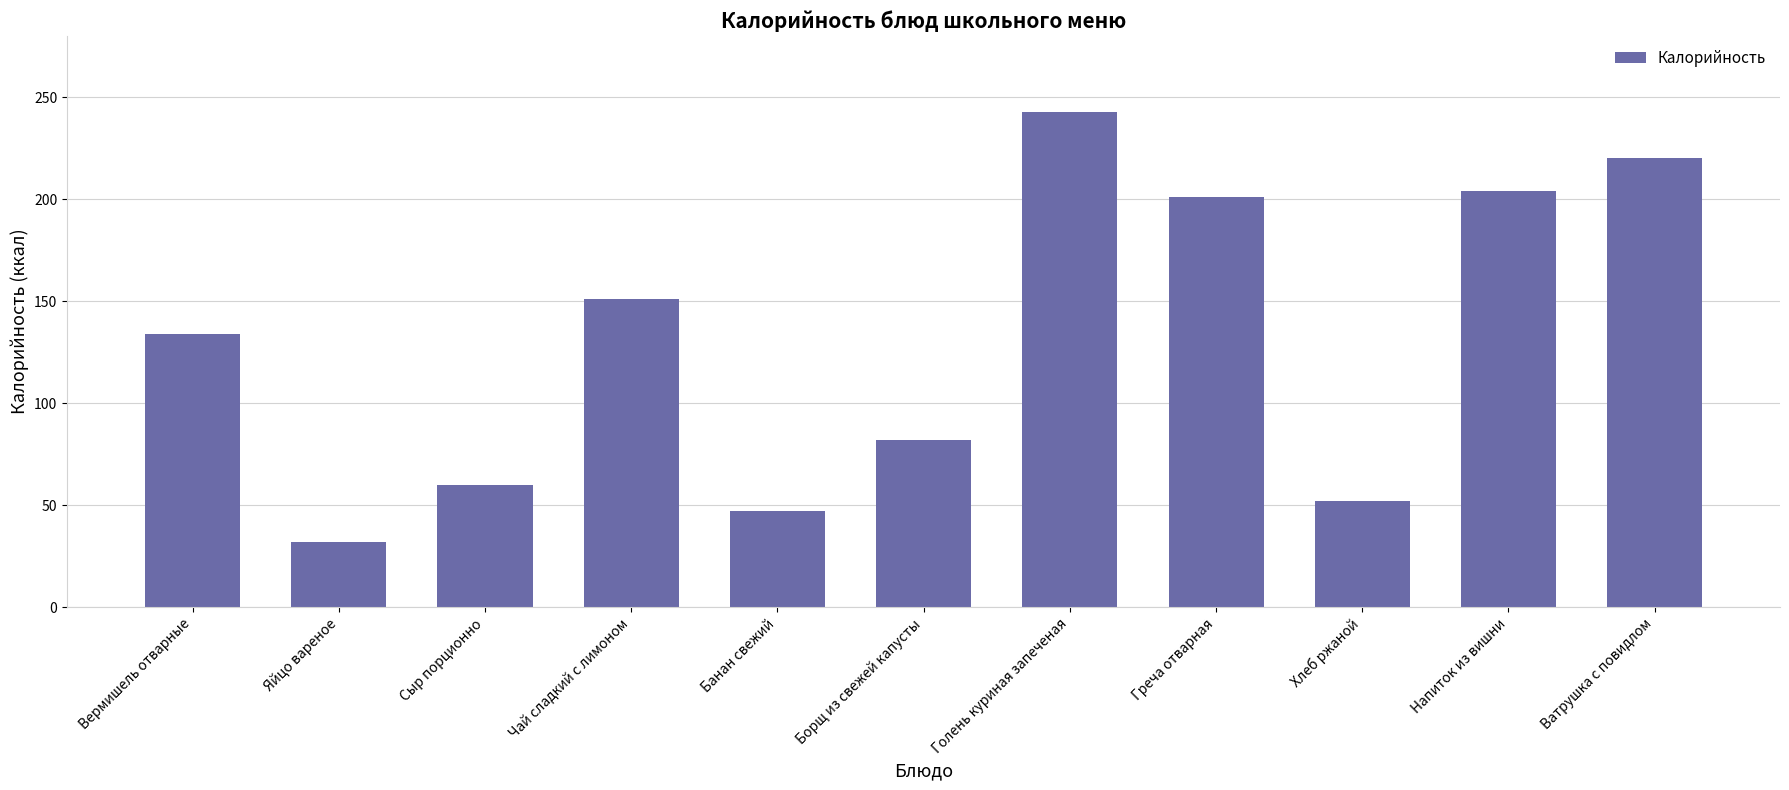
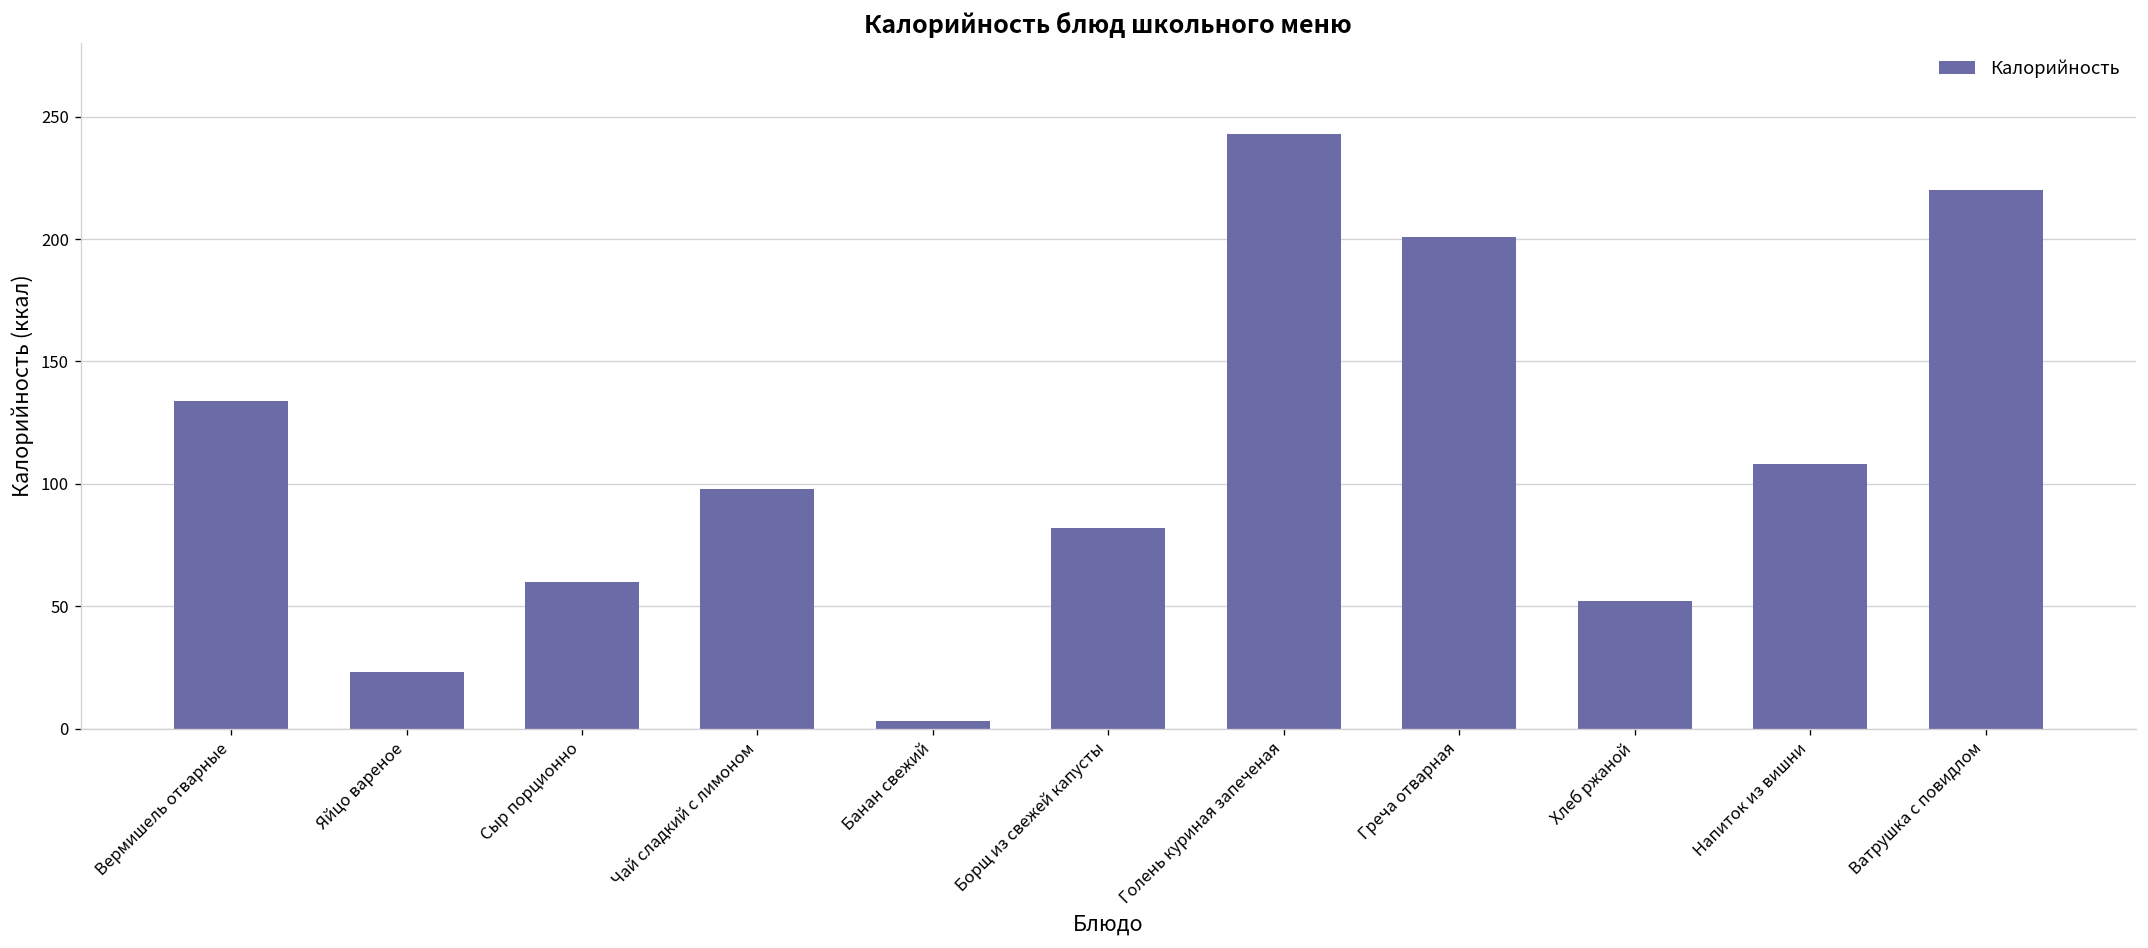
  {
    "Вермишель отварные": 134,
-   "Яйцо вареное": 32,
+   "Яйцо вареное": 23,
    "Сыр порционно": 60,
-   "Чай сладкий с лимоном": 151,
-   "Банан свежий": 47,
+   "Чай сладкий с лимоном": 98,
+   "Банан свежий": 3,
    "Борщ из свежей капусты": 82,
    "Голень куриная запеченая": 243,
    "Греча отварная": 201,
    "Хлеб ржаной": 52,
-   "Напиток из вишни": 204,
+   "Напиток из вишни": 108,
    "Ватрушка с повидлом": 220
  }
